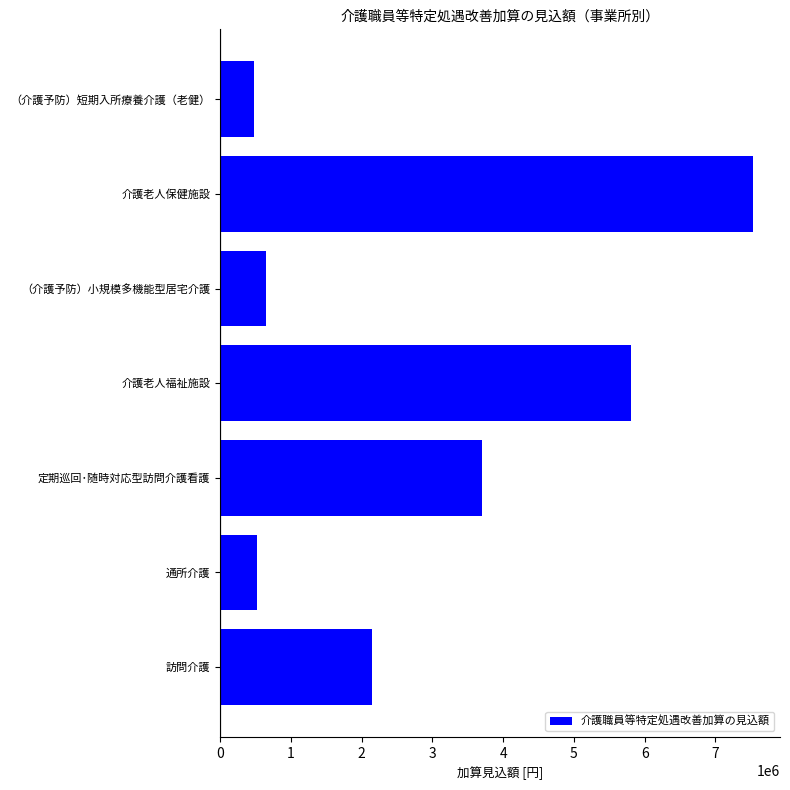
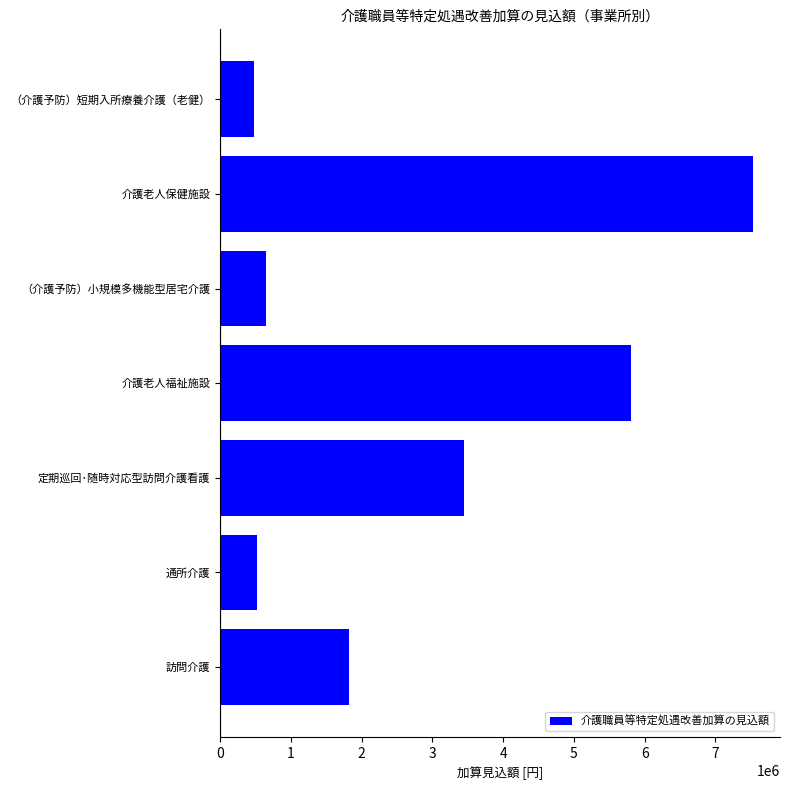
  {
    "（介護予防）短期入所療養介護（老健）": 500000,
    "介護老人保健施設": 7500000,
    "（介護予防）小規模多機能型居宅介護": 700000,
    "介護老人福祉施設": 5800000,
-   "定期巡回･随時対応型訪問介護看護": 3700000,
+   "定期巡回･随時対応型訪問介護看護": 3400000,
    "通所介護": 500000,
-   "訪問介護": 2200000
+   "訪問介護": 1800000
  }
